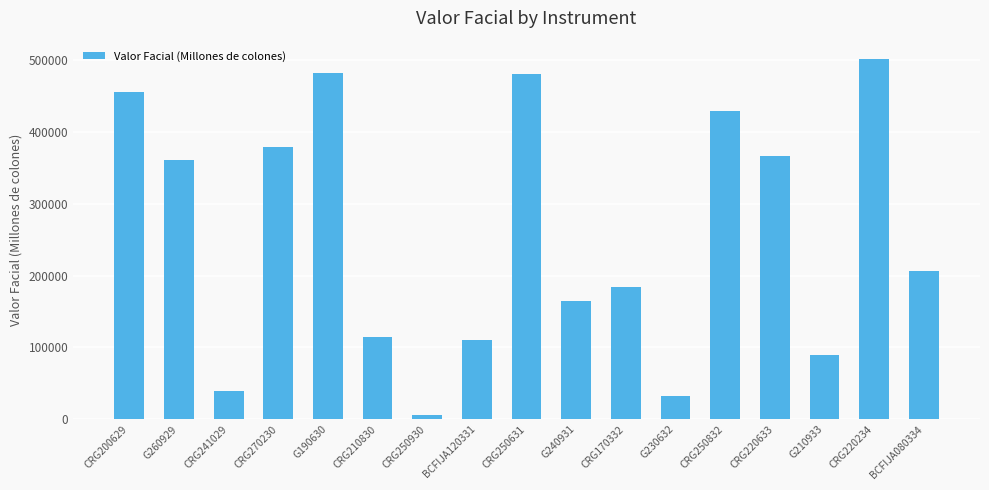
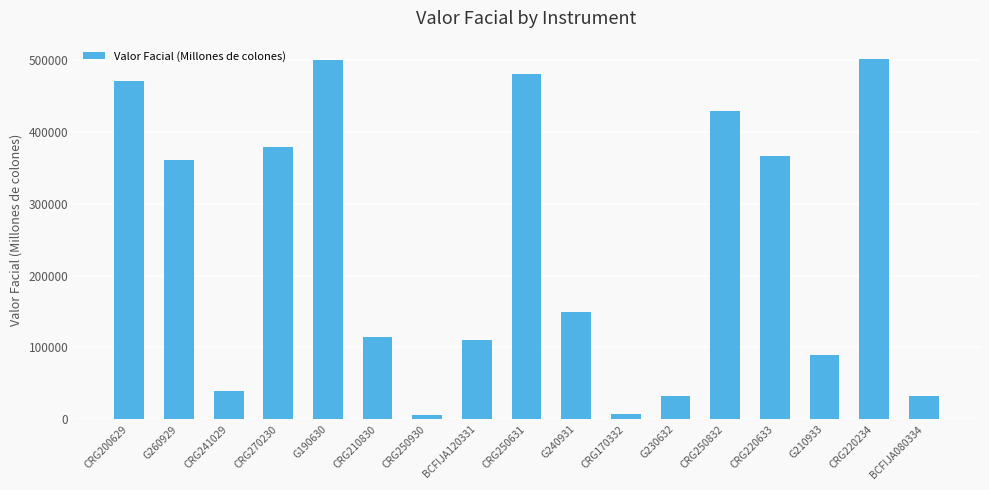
  {
-   "CRG200629": 460000,
+   "CRG200629": 470000,
    "G260929": 360000,
    "CRG241029": 40000,
    "CRG270230": 380000,
-   "G190630": 480000,
+   "G190630": 500000,
    "CRG210830": 110000,
    "CRG250930": 10000,
    "BCFIJA120331": 110000,
    "CRG250631": 480000,
-   "G240931": 160000,
-   "CRG170332": 180000,
+   "G240931": 150000,
+   "CRG170332": 10000,
    "G230632": 30000,
    "CRG250832": 430000,
    "CRG220633": 370000,
    "G210933": 90000,
    "CRG220234": 500000,
-   "BCFIJA080334": 210000
+   "BCFIJA080334": 30000
  }
